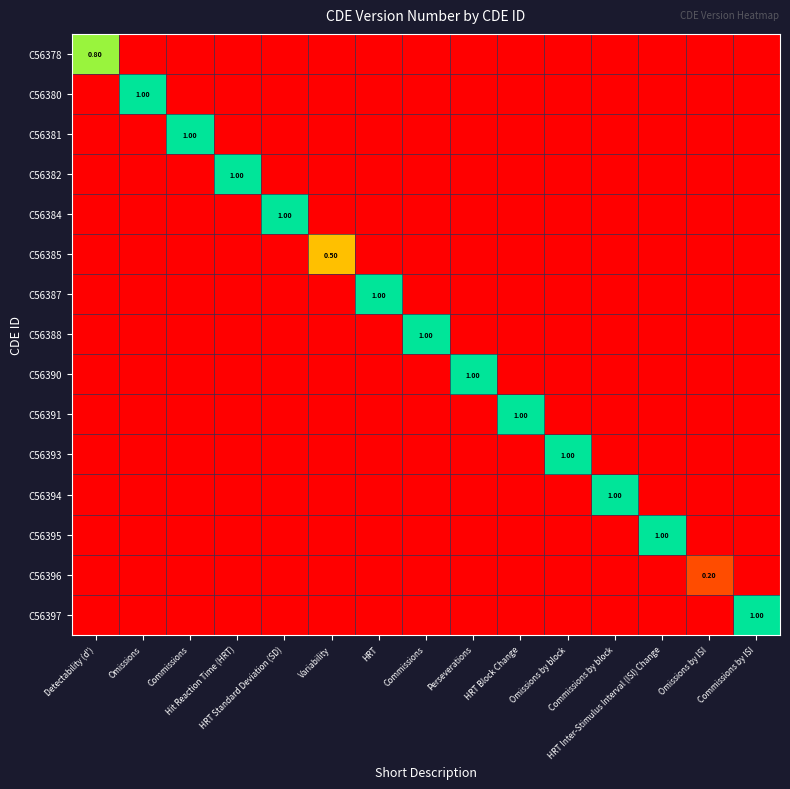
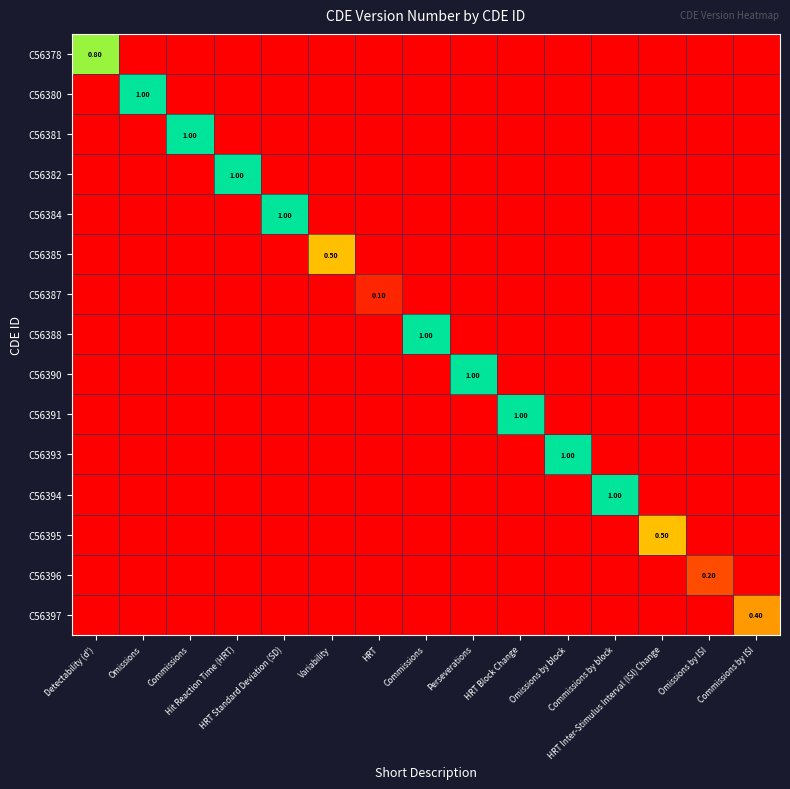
  {
    "C56378": {
      "Detectability (d')": 0.80
    },
    "C56380": {
      "Omissions": 1.00
    },
    "C56382": {
      "Hit Reaction Time (HRT)": 1.00
    },
    "C56384": {
      "HRT Standard Deviation (SD)": 1.00
    },
    "C56385": {
      "Variability": 0.50
    },
    "C56387": {
-     "HRT": 1.00
+     "HRT": 0.10
    },
    "C56390": {
      "Perseverations": 1.00
    },
    "C56391": {
      "HRT Block Change": 1.00
    },
    "C56393": {
      "Omissions by block": 1.00
    },
    "C56394": {
      "Commissions by block": 1.00
    },
    "C56395": {
-     "HRT Inter-Stimulus Interval (ISI) Change": 1.00
+     "HRT Inter-Stimulus Interval (ISI) Change": 0.50
    },
    "C56396": {
      "Omissions by ISI": 0.20
    },
    "C56397": {
-     "Commissions by ISI": 1.00
+     "Commissions by ISI": 0.40
    }
  }
